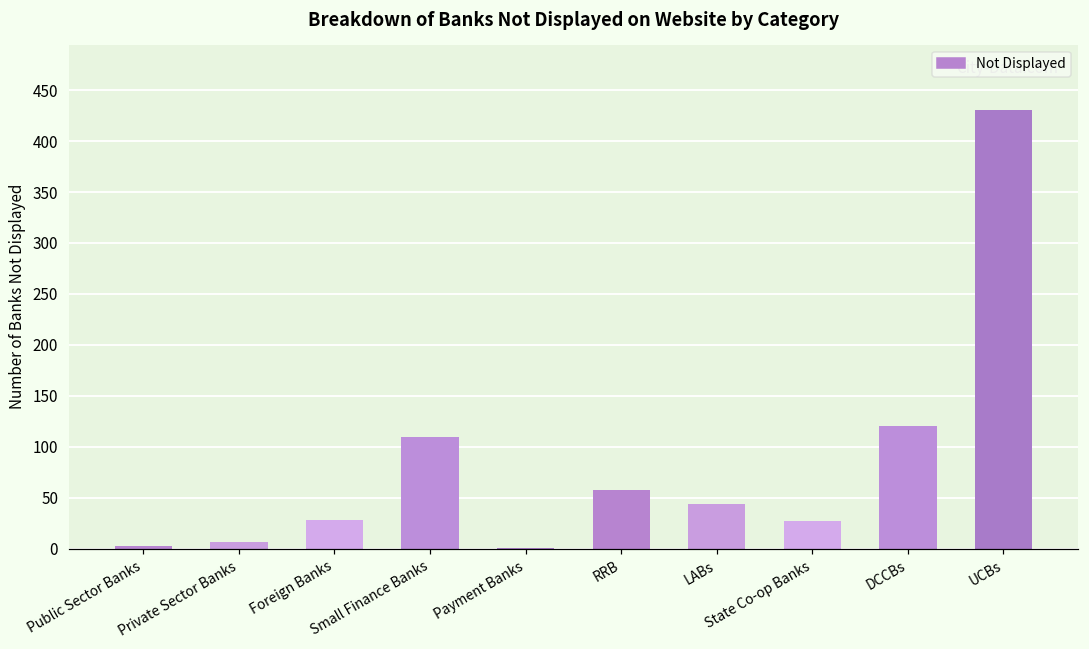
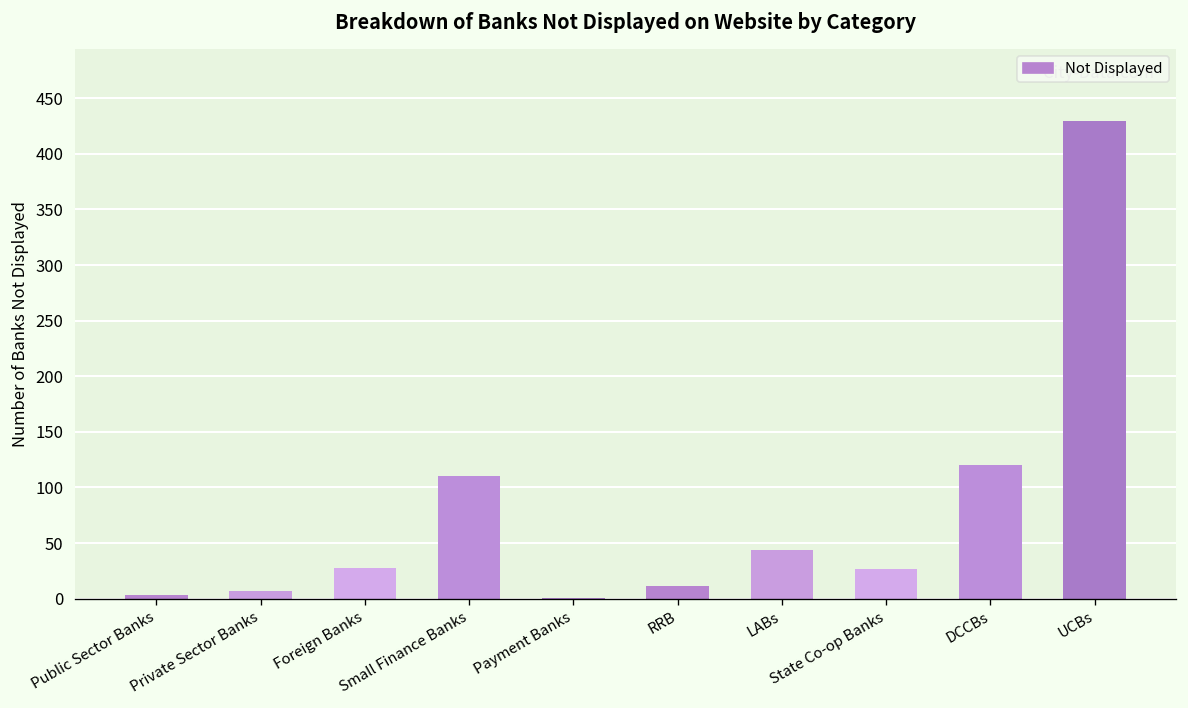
  {
    "Public Sector Banks": 0,
    "Private Sector Banks": 10,
    "Foreign Banks": 30,
    "Small Finance Banks": 110,
-   "RRB": 60,
+   "RRB": 10,
    "LABs": 40,
    "State Co-op Banks": 30,
    "DCCBs": 120,
    "UCBs": 430
  }
